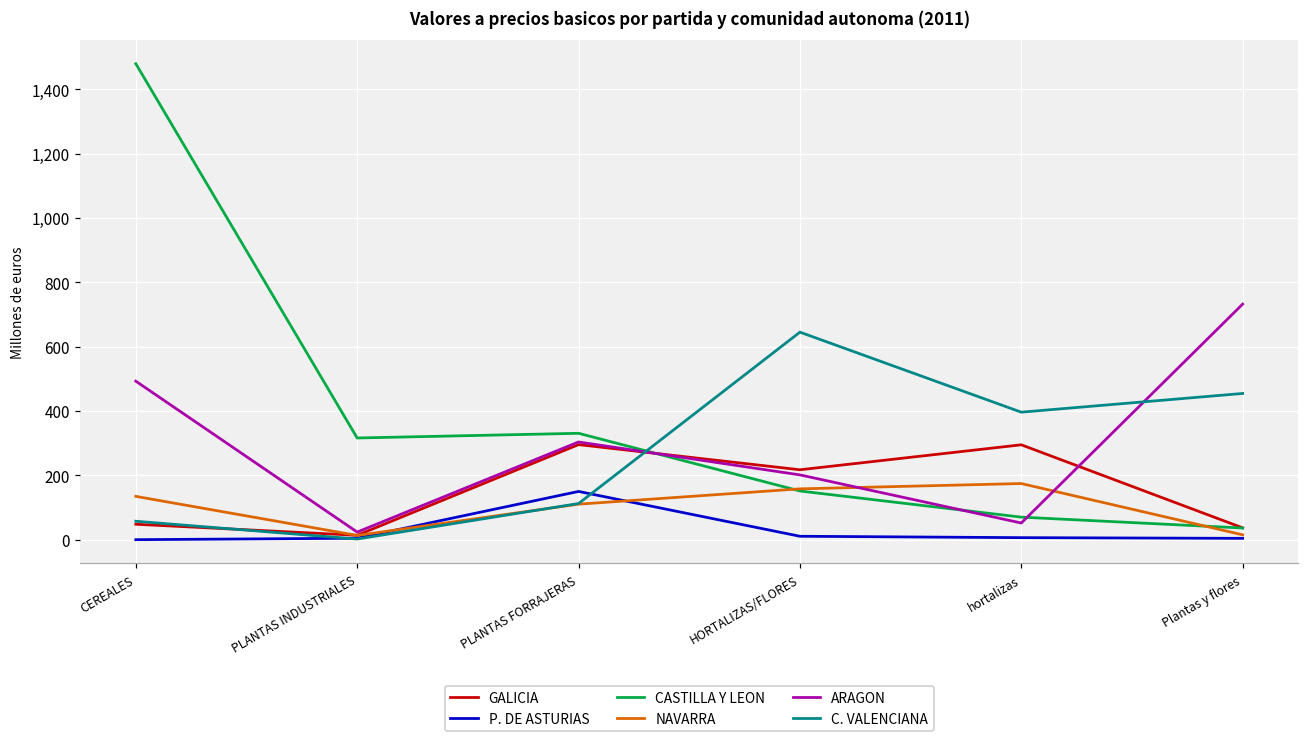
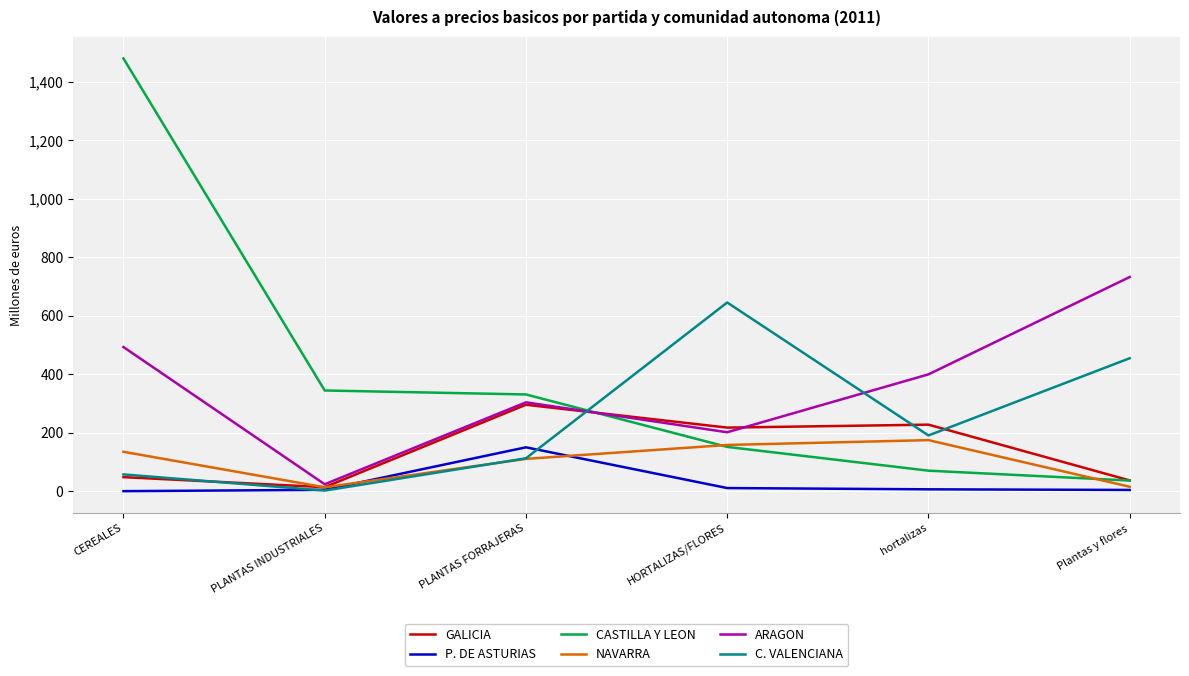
  {
    "GALICIA": {
      "CEREALES": "50",
      "HORTALIZAS/FLORES": "220",
-     "hortalizas": "300"
+     "hortalizas": "230"
    },
    "P. DE ASTURIAS": {
      "CEREALES": "0",
      "PLANTAS FORRAJERAS": "150",
      "HORTALIZAS/FLORES": "10",
      "hortalizas": "10",
      "Plantas y flores": "0"
    },
    "CASTILLA Y LEON": {
      "CEREALES": "1,480",
-     "PLANTAS INDUSTRIALES": "320",
+     "PLANTAS INDUSTRIALES": "340",
      "PLANTAS FORRAJERAS": "330",
      "hortalizas": "70"
    },
    "NAVARRA": {
      "CEREALES": "130",
      "hortalizas": "170",
      "Plantas y flores": "20"
    },
    "ARAGON": {
      "CEREALES": "490",
      "PLANTAS INDUSTRIALES": "20",
      "HORTALIZAS/FLORES": "200",
-     "hortalizas": "50",
+     "hortalizas": "400",
      "Plantas y flores": "730"
    },
    "C. VALENCIANA": {
      "CEREALES": "60",
      "HORTALIZAS/FLORES": "650",
-     "hortalizas": "400",
+     "hortalizas": "190",
      "Plantas y flores": "450"
    }
  }
